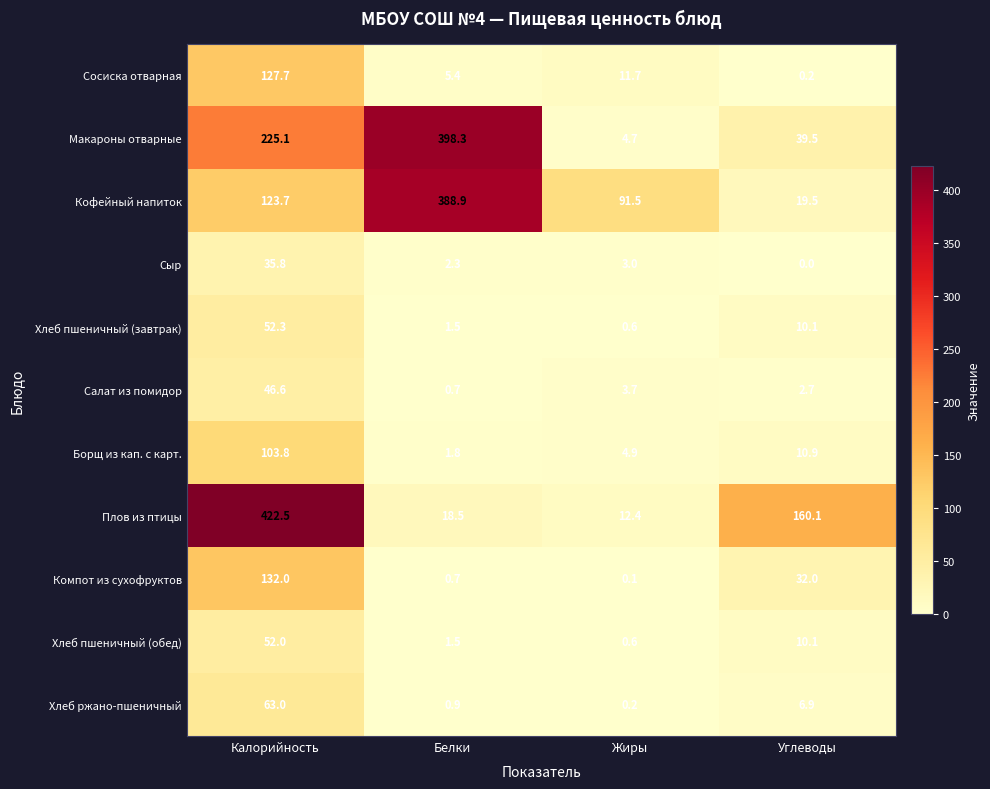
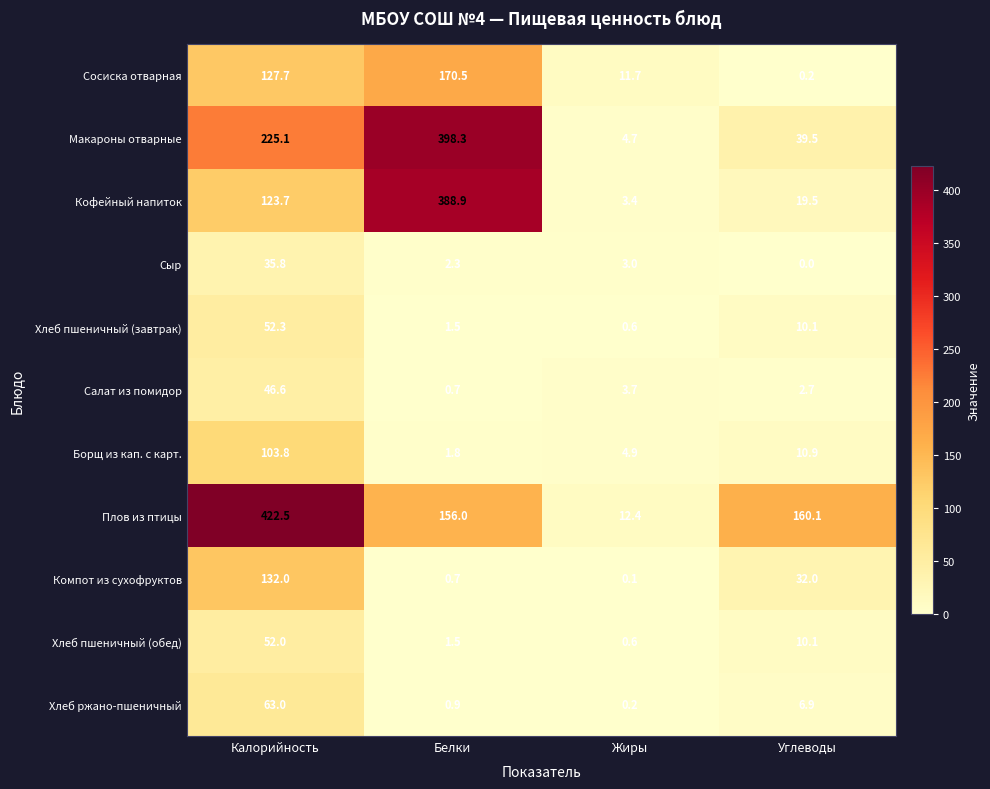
  {
    "Сосиска отварная": {
      "Калорийность": 127.7,
-     "Белки": 5.4,
+     "Белки": 170.5,
      "Жиры": 11.7,
      "Углеводы": 0.2
    },
    "Макароны отварные": {
      "Калорийность": 225.1,
      "Белки": 398.3,
      "Жиры": 4.7,
      "Углеводы": 39.5
    },
    "Кофейный напиток": {
      "Калорийность": 123.7,
      "Белки": 388.9,
-     "Жиры": 91.5,
+     "Жиры": 3.4,
      "Углеводы": 19.5
    },
    "Сыр": {
      "Калорийность": 35.8,
      "Белки": 2.3,
      "Жиры": 3.0,
      "Углеводы": 0.0
    },
    "Хлеб пшеничный (завтрак)": {
      "Калорийность": 52.3,
      "Белки": 1.5,
      "Жиры": 0.6,
      "Углеводы": 10.1
    },
    "Салат из помидор": {
      "Калорийность": 46.6,
      "Белки": 0.7,
      "Жиры": 3.7,
      "Углеводы": 2.7
    },
    "Борщ из кап. с карт.": {
      "Калорийность": 103.8,
      "Белки": 1.8,
      "Жиры": 4.9,
      "Углеводы": 10.9
    },
    "Плов из птицы": {
      "Калорийность": 422.5,
-     "Белки": 18.5,
+     "Белки": 156.0,
      "Жиры": 12.4,
      "Углеводы": 160.1
    },
    "Компот из сухофруктов": {
      "Калорийность": 132.0,
      "Белки": 0.7,
      "Жиры": 0.1,
      "Углеводы": 32.0
    },
    "Хлеб пшеничный (обед)": {
      "Калорийность": 52.0,
      "Белки": 1.5,
      "Жиры": 0.6,
      "Углеводы": 10.1
    },
    "Хлеб ржано-пшеничный": {
      "Калорийность": 63.0,
      "Белки": 0.9,
      "Жиры": 0.2,
      "Углеводы": 6.9
    }
  }
